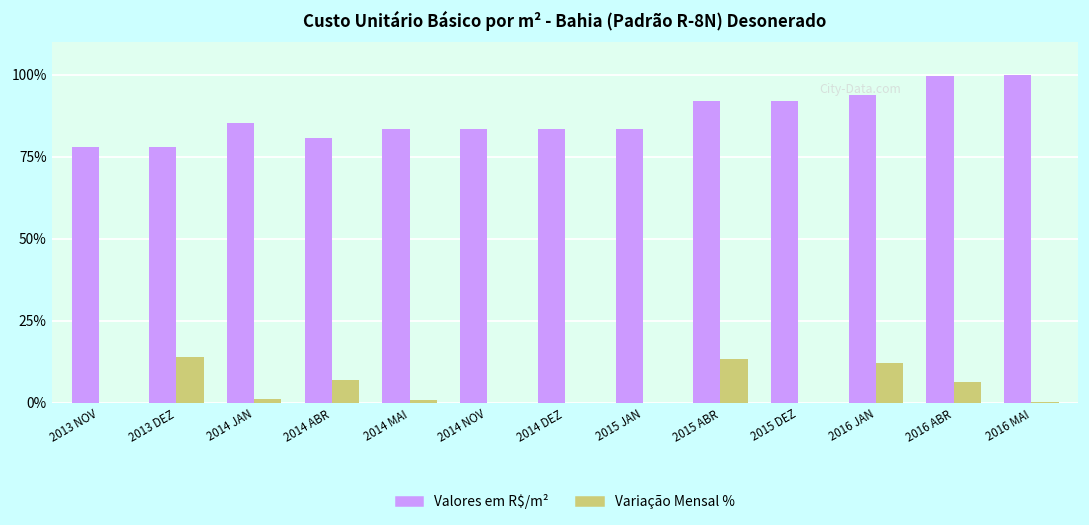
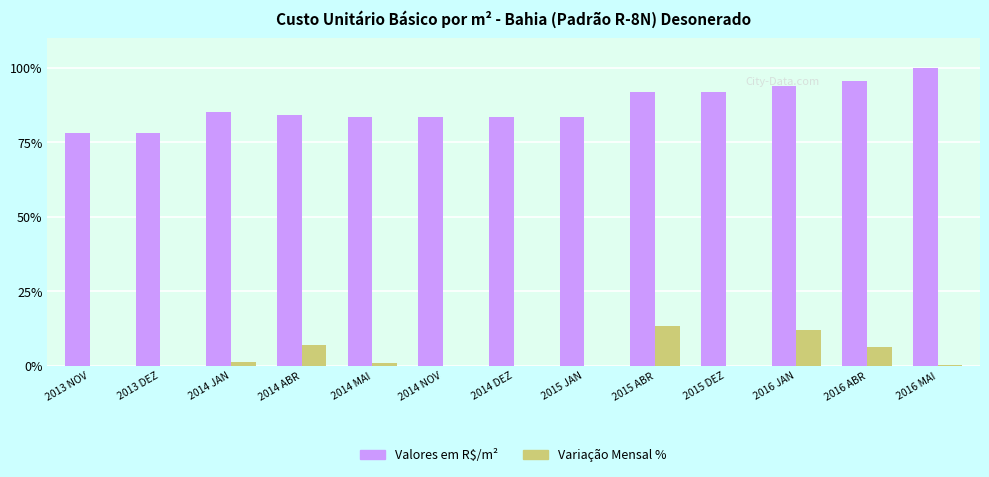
  {
    "Valores em R$/m²": {
      "2013 NOV": "78%",
      "2013 DEZ": "78%",
      "2014 JAN": "85%",
-     "2014 ABR": "81%",
+     "2014 ABR": "84%",
      "2014 MAI": "84%",
      "2014 NOV": "84%",
      "2014 DEZ": "84%",
      "2015 JAN": "84%",
      "2015 ABR": "92%",
      "2015 DEZ": "92%",
      "2016 JAN": "94%",
-     "2016 ABR": "100%",
+     "2016 ABR": "96%",
      "2016 MAI": "100%"
    },
    "Variação Mensal %": {
      "2013 NOV": "0%",
-     "2013 DEZ": "14%",
+     "2013 DEZ": "0%",
      "2014 JAN": "1%",
      "2014 ABR": "7%",
      "2014 NOV": "0%",
      "2014 DEZ": "0%",
      "2015 JAN": "0%",
      "2015 ABR": "13%",
      "2015 DEZ": "0%",
      "2016 JAN": "12%",
      "2016 ABR": "6%"
    }
  }
